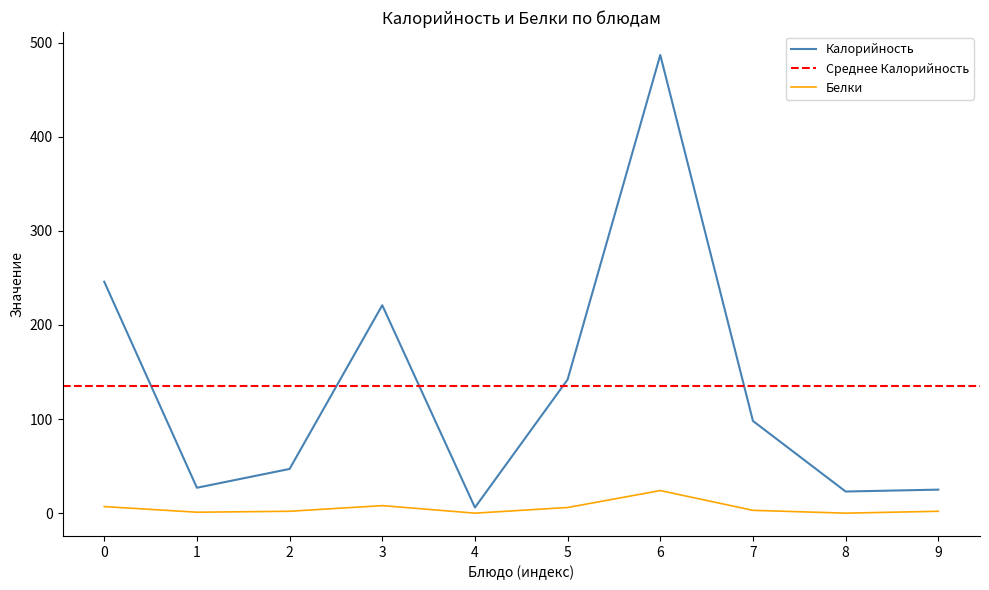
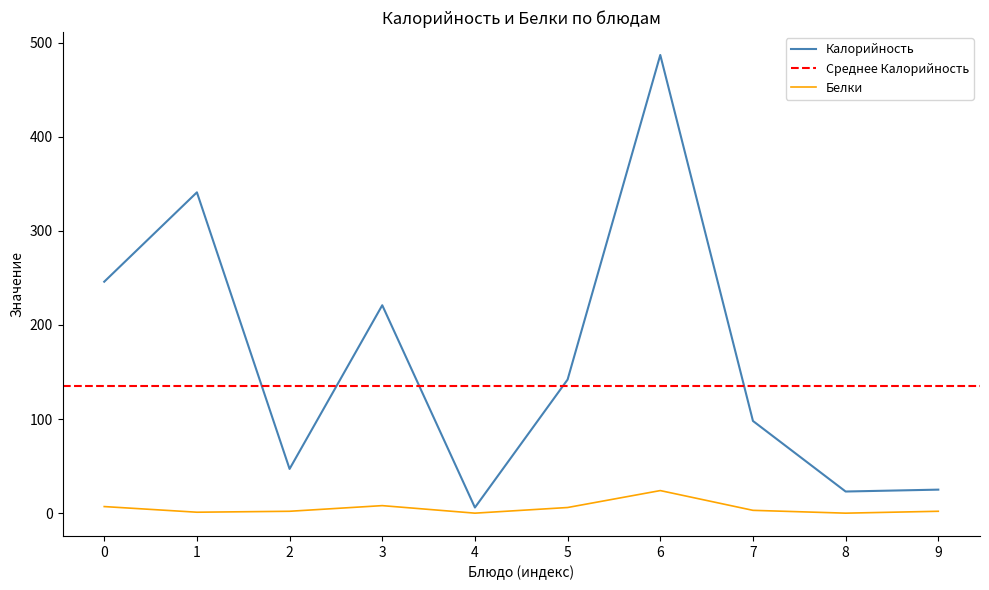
  {
    "Калорийность": {
      "0": 250,
-     "1": 30,
+     "1": 340,
      "2": 50,
      "3": 220,
      "4": 10,
      "5": 140,
      "6": 490,
      "7": 100,
      "8": 20,
      "9": 30
    },
    "Белки": {
      "0": 10,
      "1": 0,
      "2": 0,
      "3": 10,
      "4": 0,
      "5": 10,
      "6": 20,
      "7": 0,
      "8": 0,
      "9": 0
    }
  }
